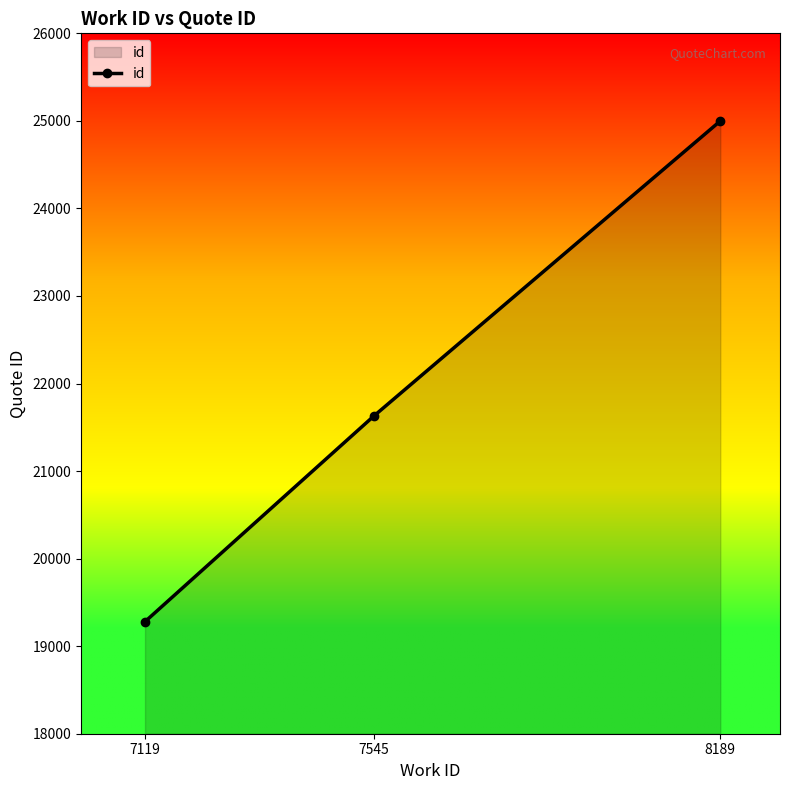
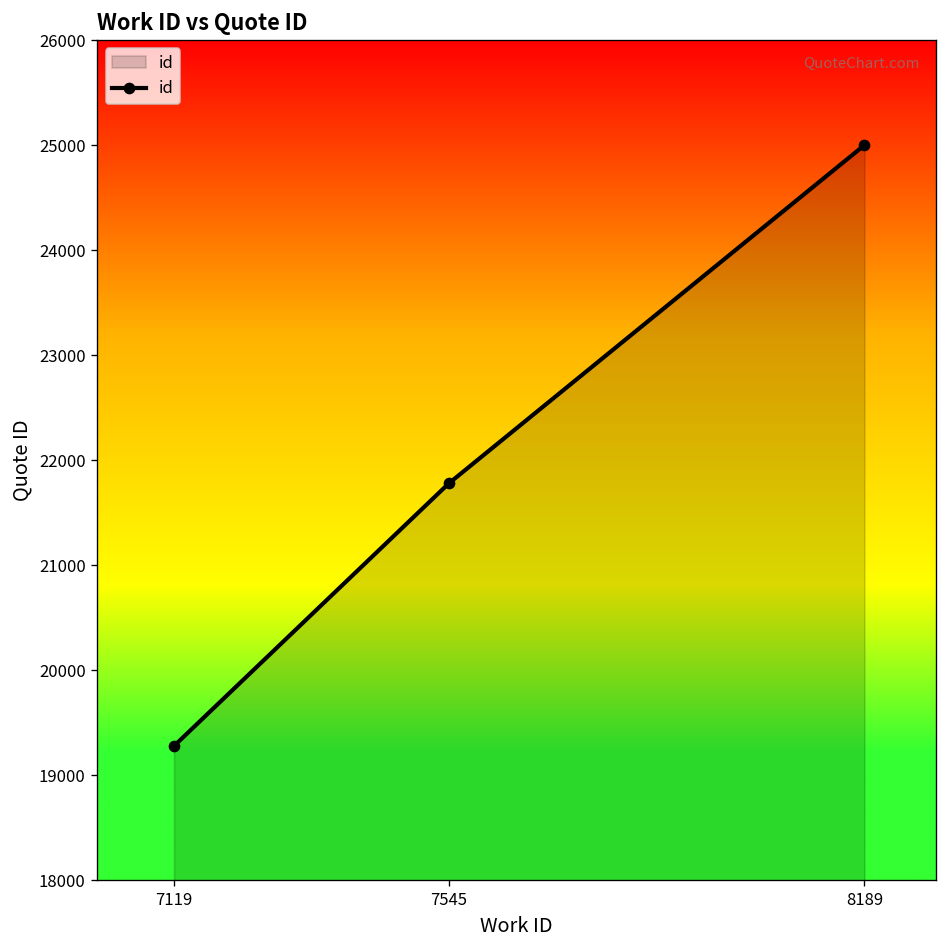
  {
    "7119": 19300,
-   "7545": 21600,
+   "7545": 21800,
    "8189": 25000
  }
